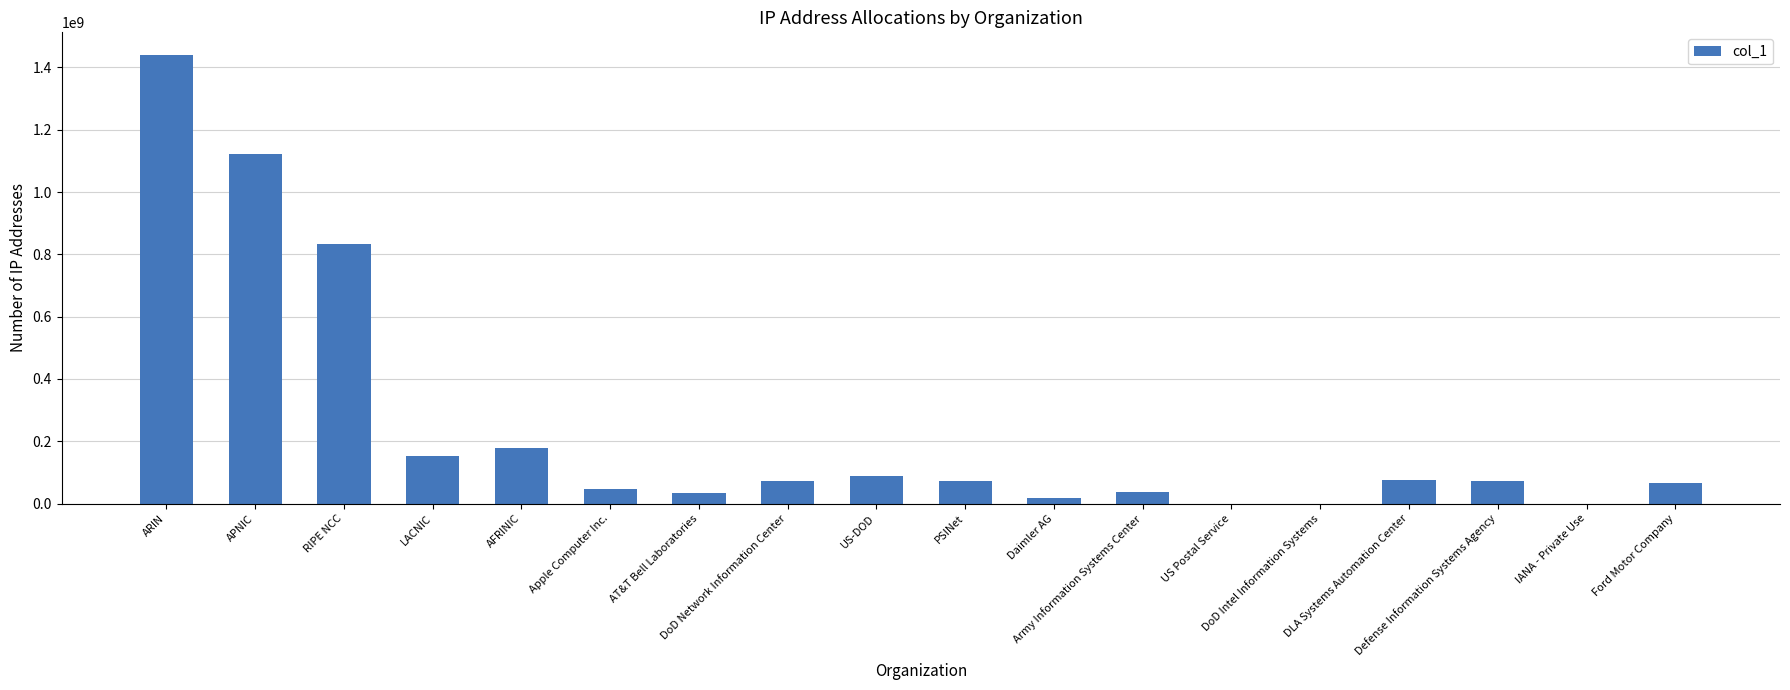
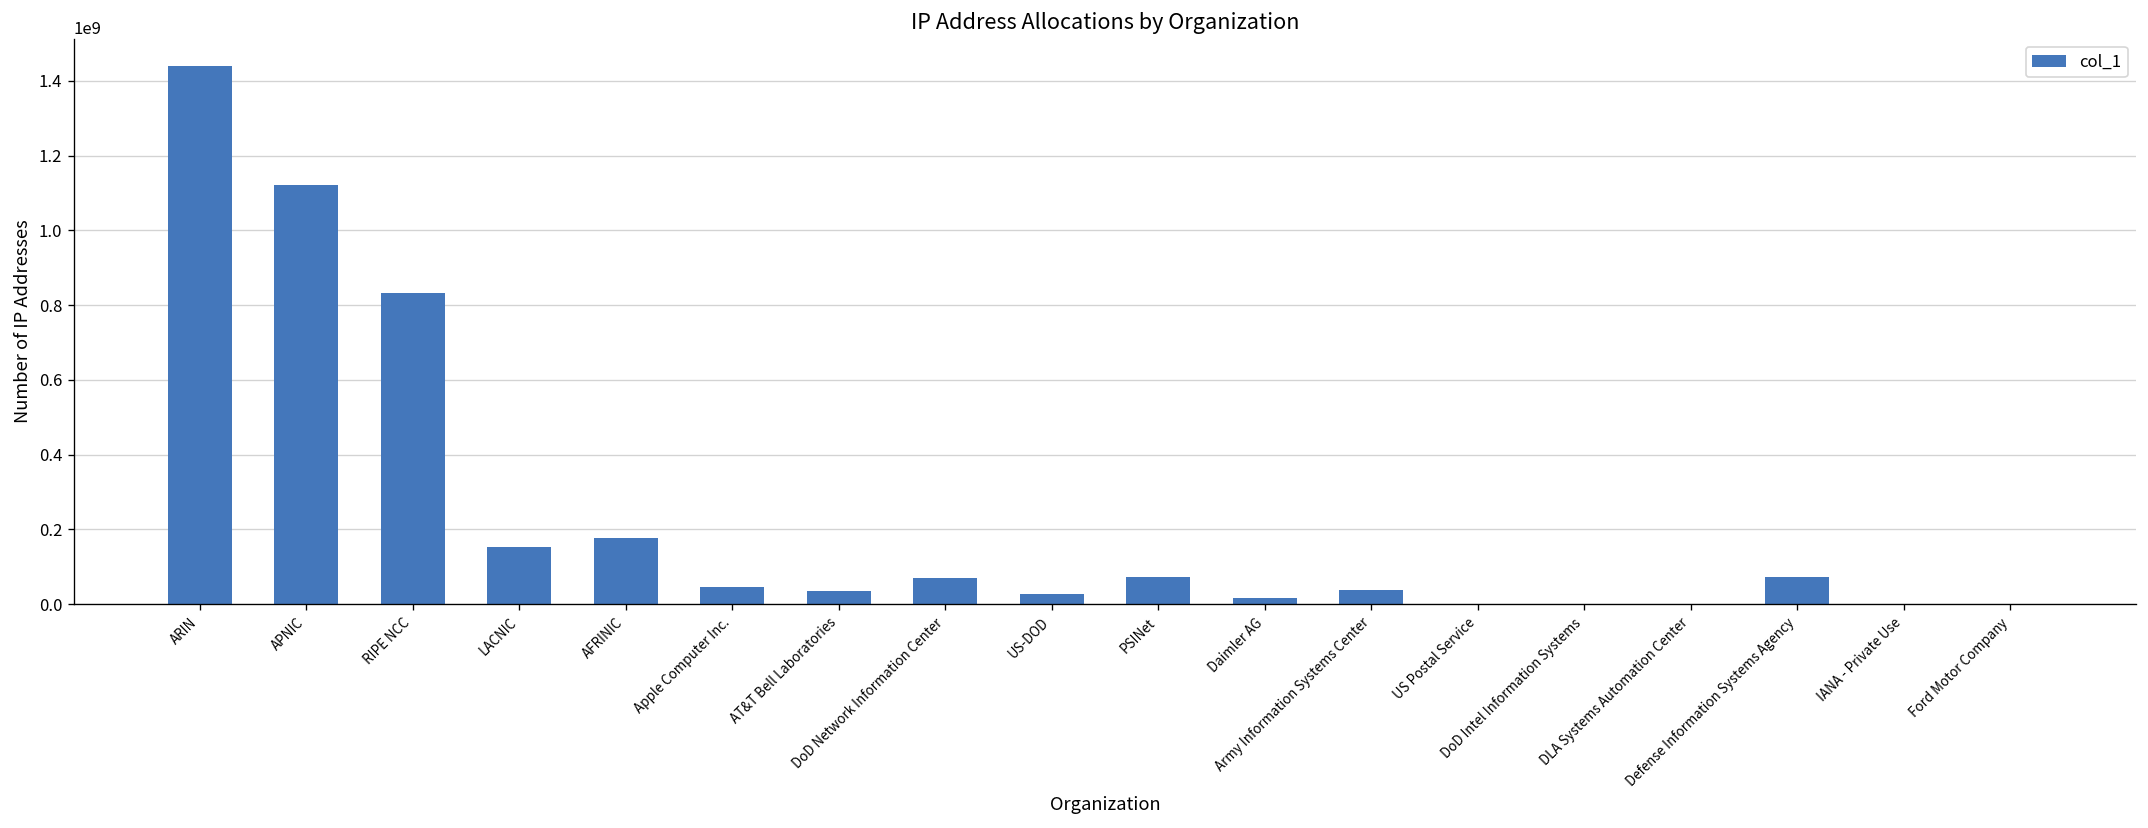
  {
    "ARIN": 1440000000,
    "APNIC": 1120000000,
    "RIPE NCC": 830000000,
    "LACNIC": 150000000,
    "AFRINIC": 180000000,
    "Apple Computer Inc.": 50000000,
    "AT&T Bell Laboratories": 30000000,
    "DoD Network Information Center": 70000000,
-   "US-DOD": 90000000,
+   "US-DOD": 30000000,
    "PSINet": 70000000,
    "Daimler AG": 20000000,
    "Army Information Systems Center": 40000000,
-   "DLA Systems Automation Center": 70000000,
+   "DLA Systems Automation Center": 0,
    "Defense Information Systems Agency": 70000000,
-   "Ford Motor Company": 60000000
+   "Ford Motor Company": 0
  }
